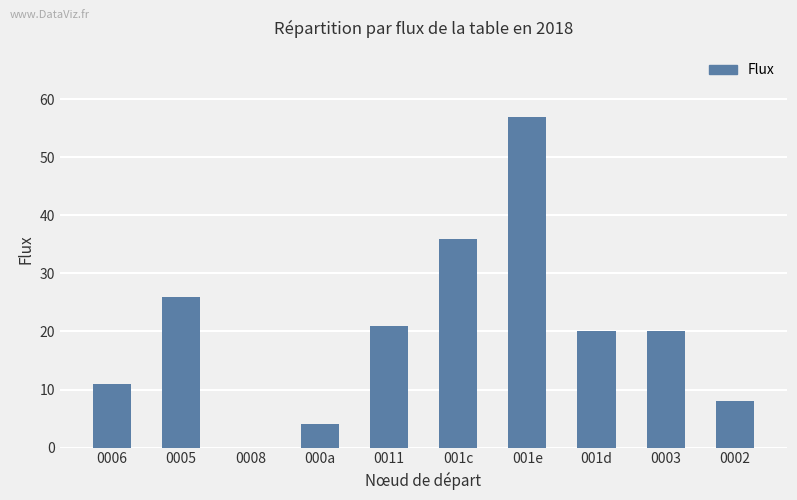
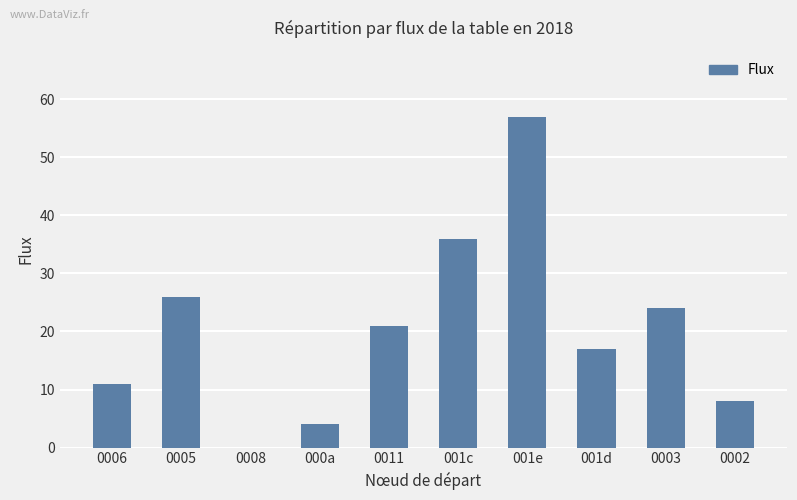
  {
    "0006": 11,
    "0005": 26,
    "0008": 0,
    "000a": 4,
    "0011": 21,
    "001c": 36,
    "001e": 57,
-   "001d": 20,
-   "0003": 20,
+   "001d": 17,
+   "0003": 24,
    "0002": 8
  }
